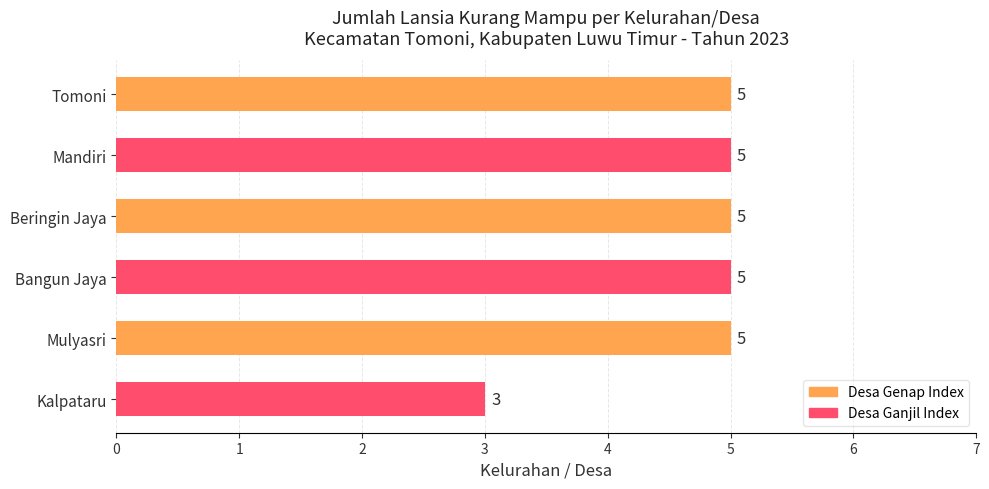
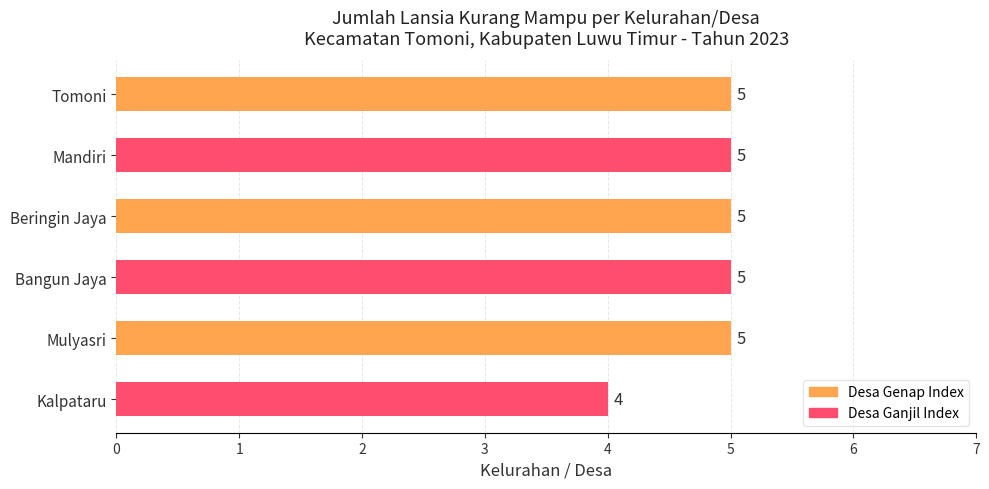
  {
    "Tomoni": 5,
    "Mandiri": 5,
    "Beringin Jaya": 5,
    "Bangun Jaya": 5,
    "Mulyasri": 5,
-   "Kalpataru": 3
+   "Kalpataru": 4
  }
